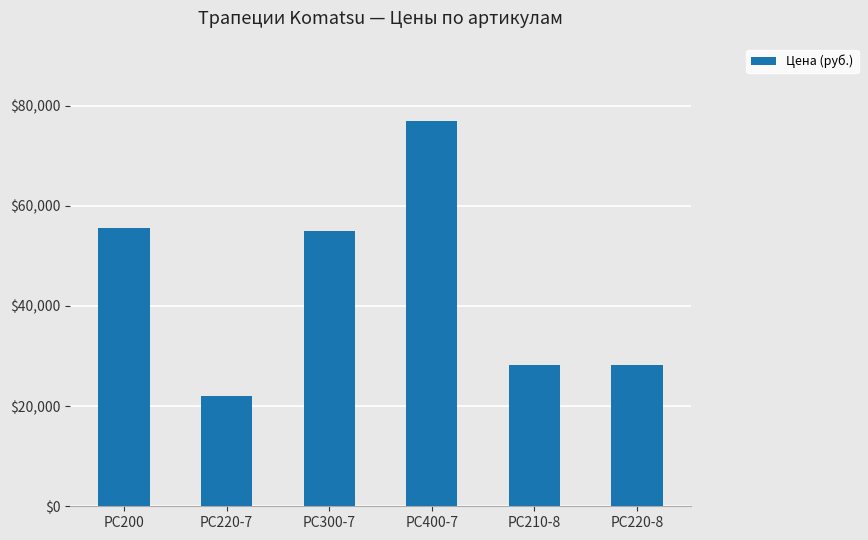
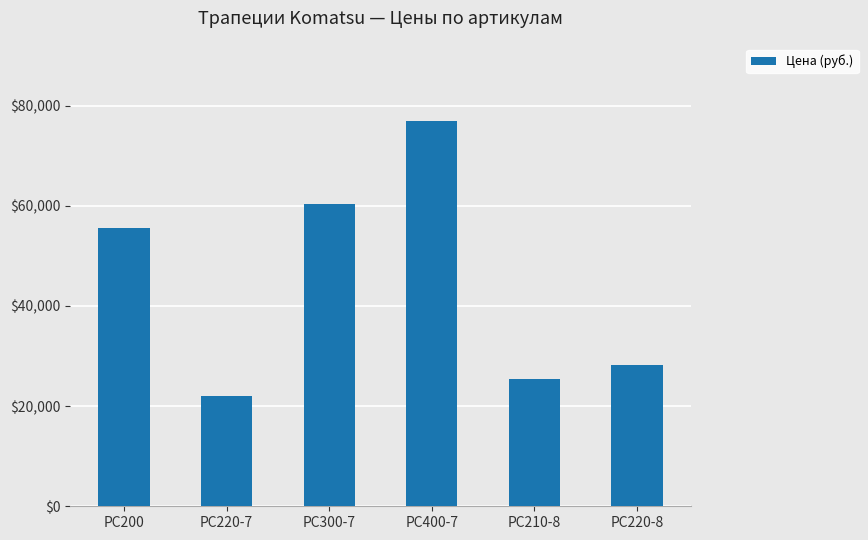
  {
    "PC200": "$56,000",
    "PC220-7": "$22,000",
-   "PC300-7": "$55,000",
+   "PC300-7": "$60,000",
    "PC400-7": "$77,000",
-   "PC210-8": "$28,000",
+   "PC210-8": "$25,000",
    "PC220-8": "$28,000"
  }
